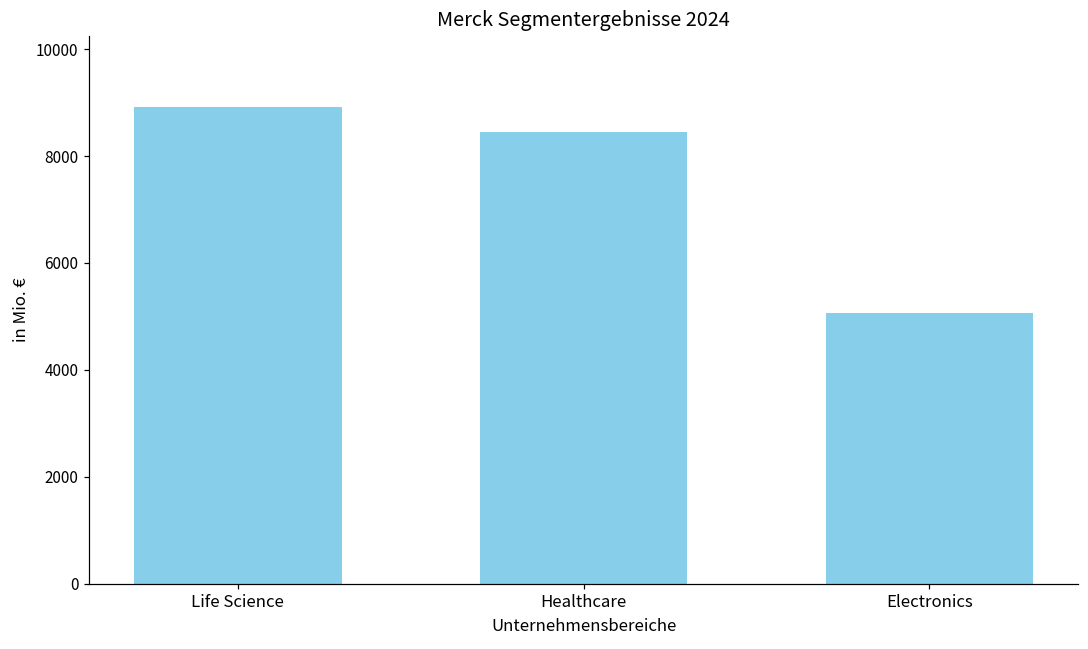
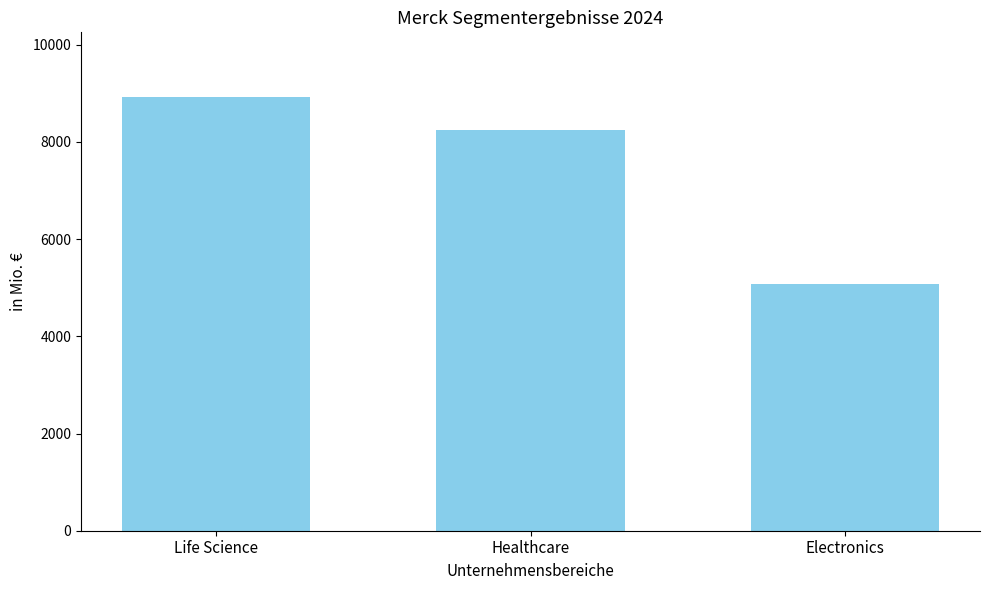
  {
    "Life Science": 8900,
-   "Healthcare": 8500,
+   "Healthcare": 8200,
    "Electronics": 5100
  }
